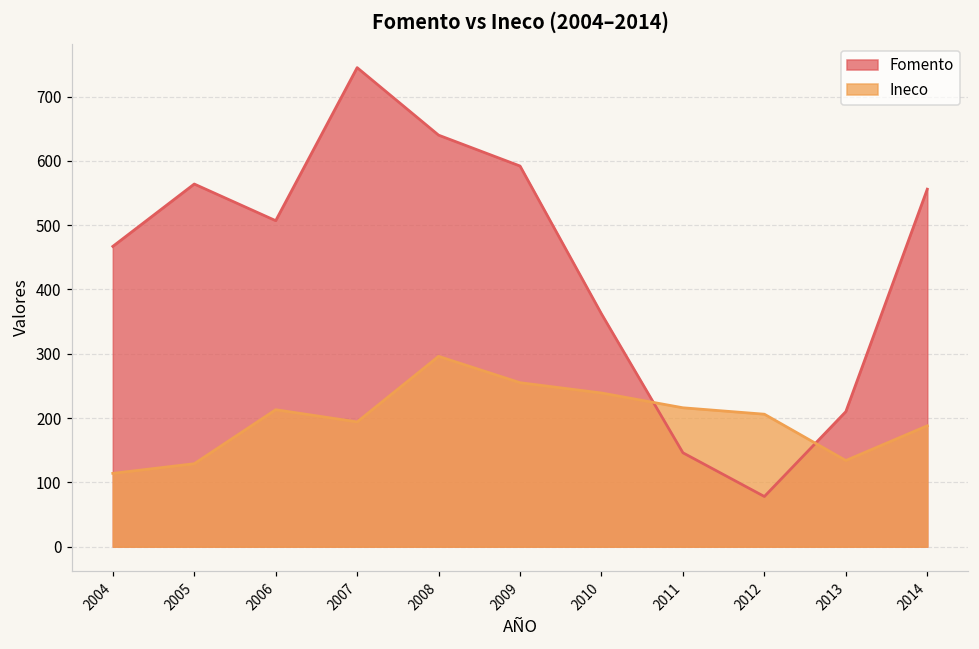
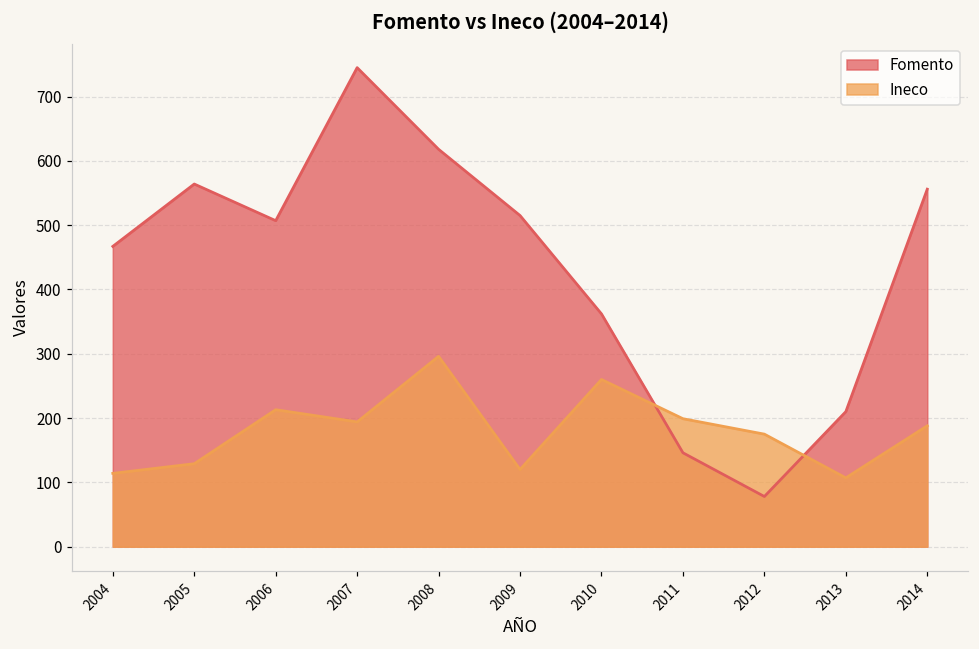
  {
    "Fomento": {
      "2004": 470,
      "2005": 560,
      "2006": 510,
      "2007": 750,
-     "2008": 640,
-     "2009": 590,
+     "2008": 620,
+     "2009": 520,
      "2010": 360,
      "2011": 150,
      "2012": 80,
      "2013": 210,
      "2014": 560
    },
    "Ineco": {
      "2004": 110,
      "2005": 130,
      "2006": 210,
      "2007": 190,
      "2008": 300,
-     "2009": 260,
-     "2010": 240,
-     "2011": 220,
-     "2012": 210,
-     "2013": 130,
+     "2009": 120,
+     "2010": 260,
+     "2011": 200,
+     "2012": 180,
+     "2013": 110,
      "2014": 190
    }
  }
